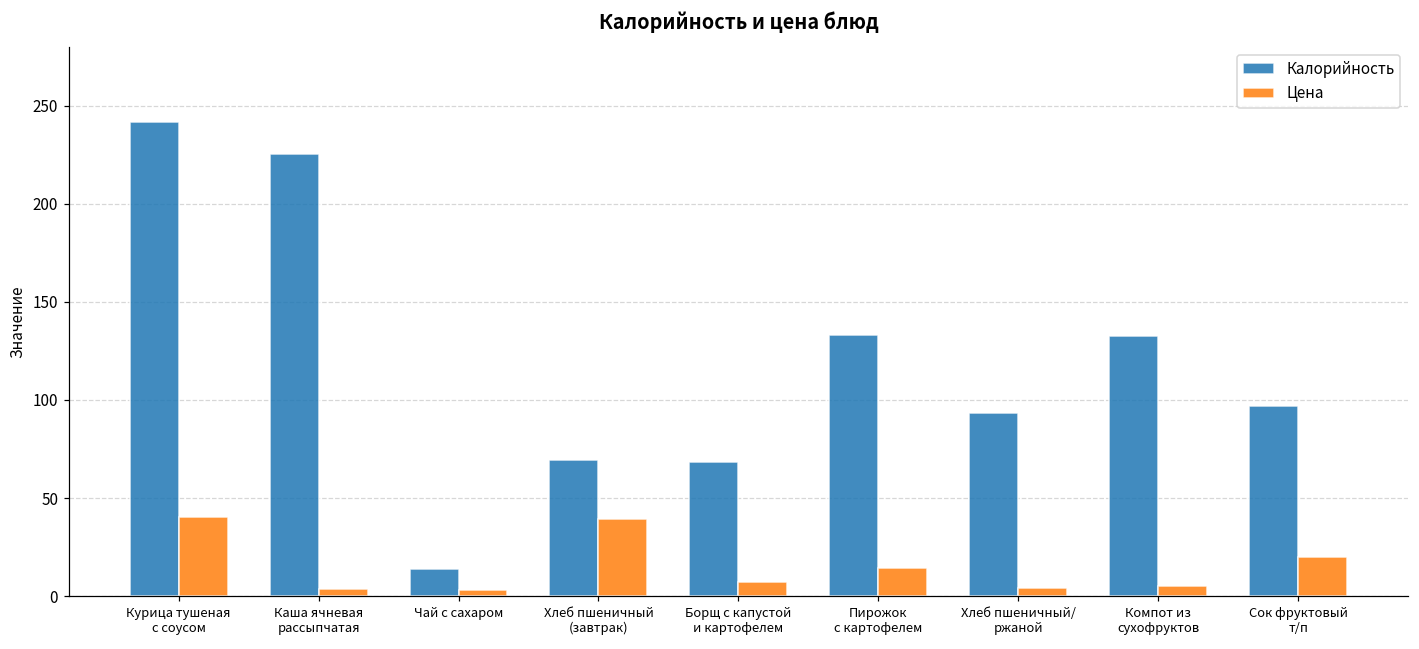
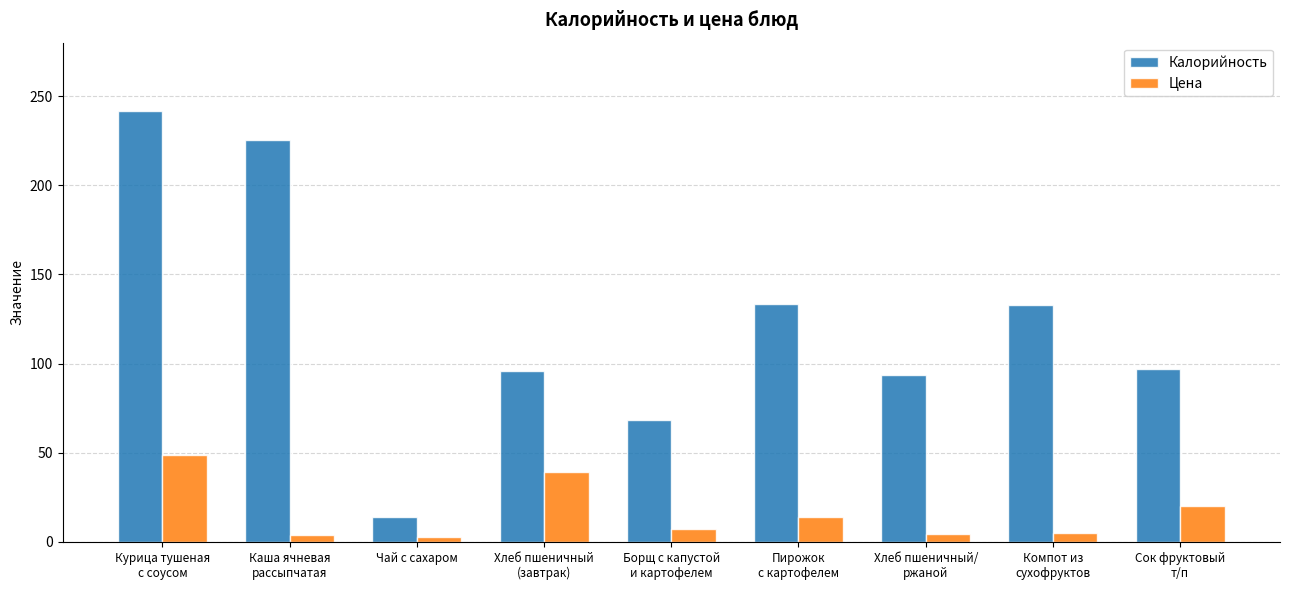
  {
    "Калорийность": {
      "Курица тушеная с соусом": 242,
      "Каша ячневая рассыпчатая": 226,
      "Чай с сахаром": 14,
-     "Хлеб пшеничный (завтрак)": 70,
+     "Хлеб пшеничный (завтрак)": 96,
      "Борщ с капустой и картофелем": 68,
      "Пирожок с картофелем": 133,
      "Хлеб пшеничный/ ржаной": 94,
      "Компот из сухофруктов": 133,
      "Сок фруктовый т/п": 97
    },
    "Цена": {
-     "Курица тушеная с соусом": 41,
+     "Курица тушеная с соусом": 49,
      "Каша ячневая рассыпчатая": 4,
      "Чай с сахаром": 3,
      "Хлеб пшеничный (завтрак)": 39,
      "Борщ с капустой и картофелем": 7,
      "Пирожок с картофелем": 14,
      "Хлеб пшеничный/ ржаной": 4,
      "Компот из сухофруктов": 5,
      "Сок фруктовый т/п": 20
    }
  }
